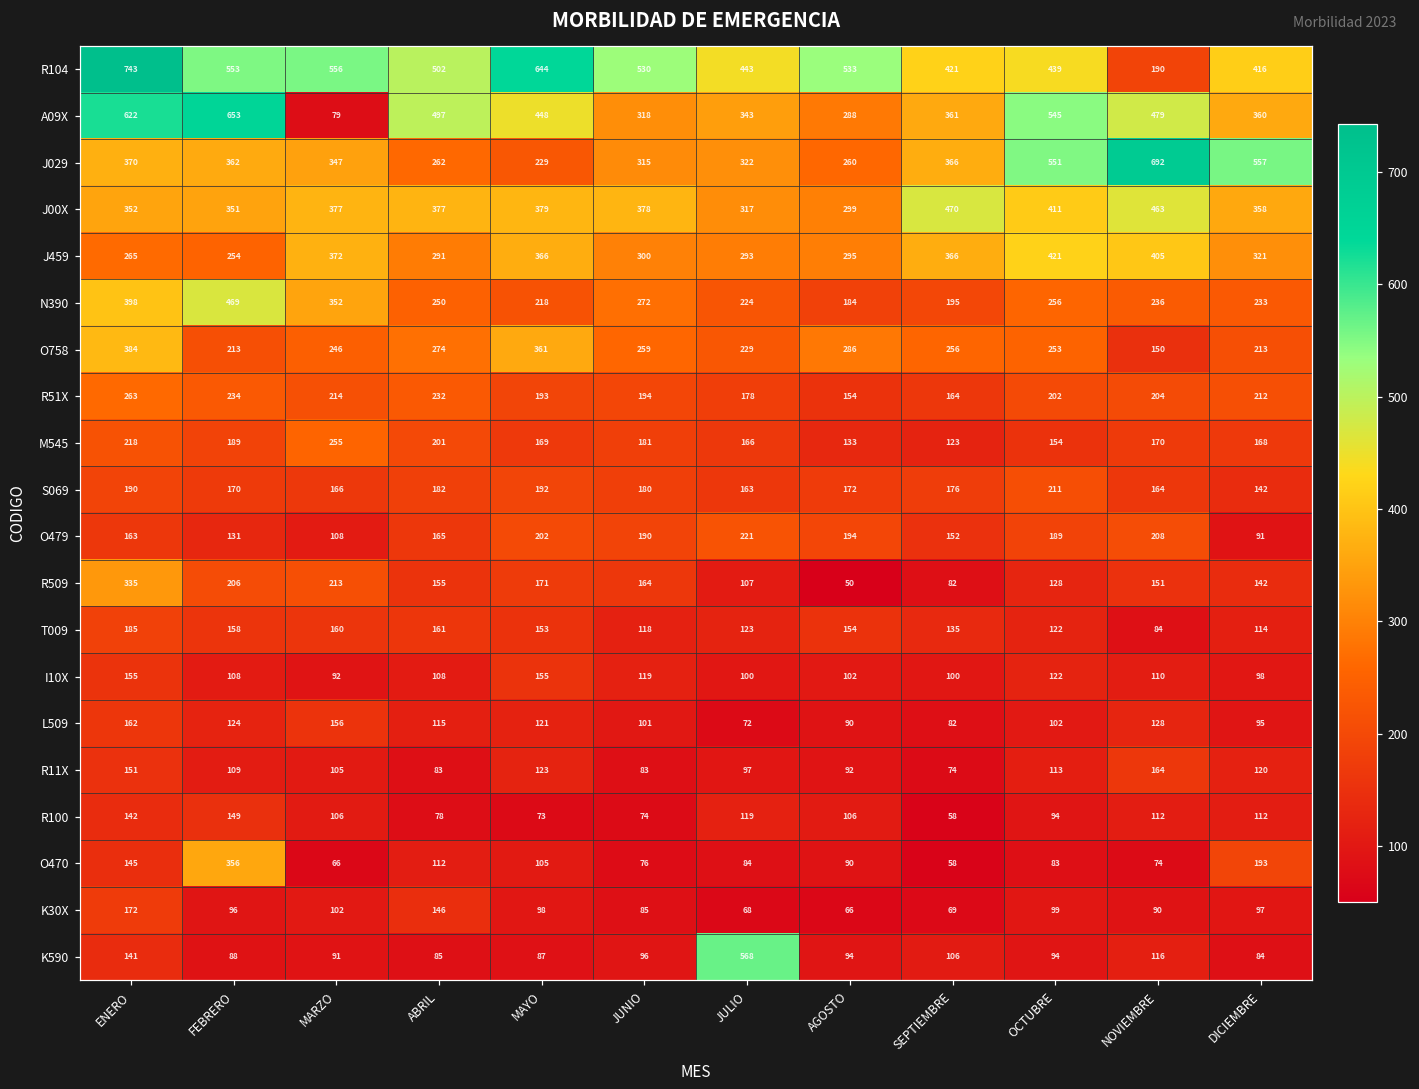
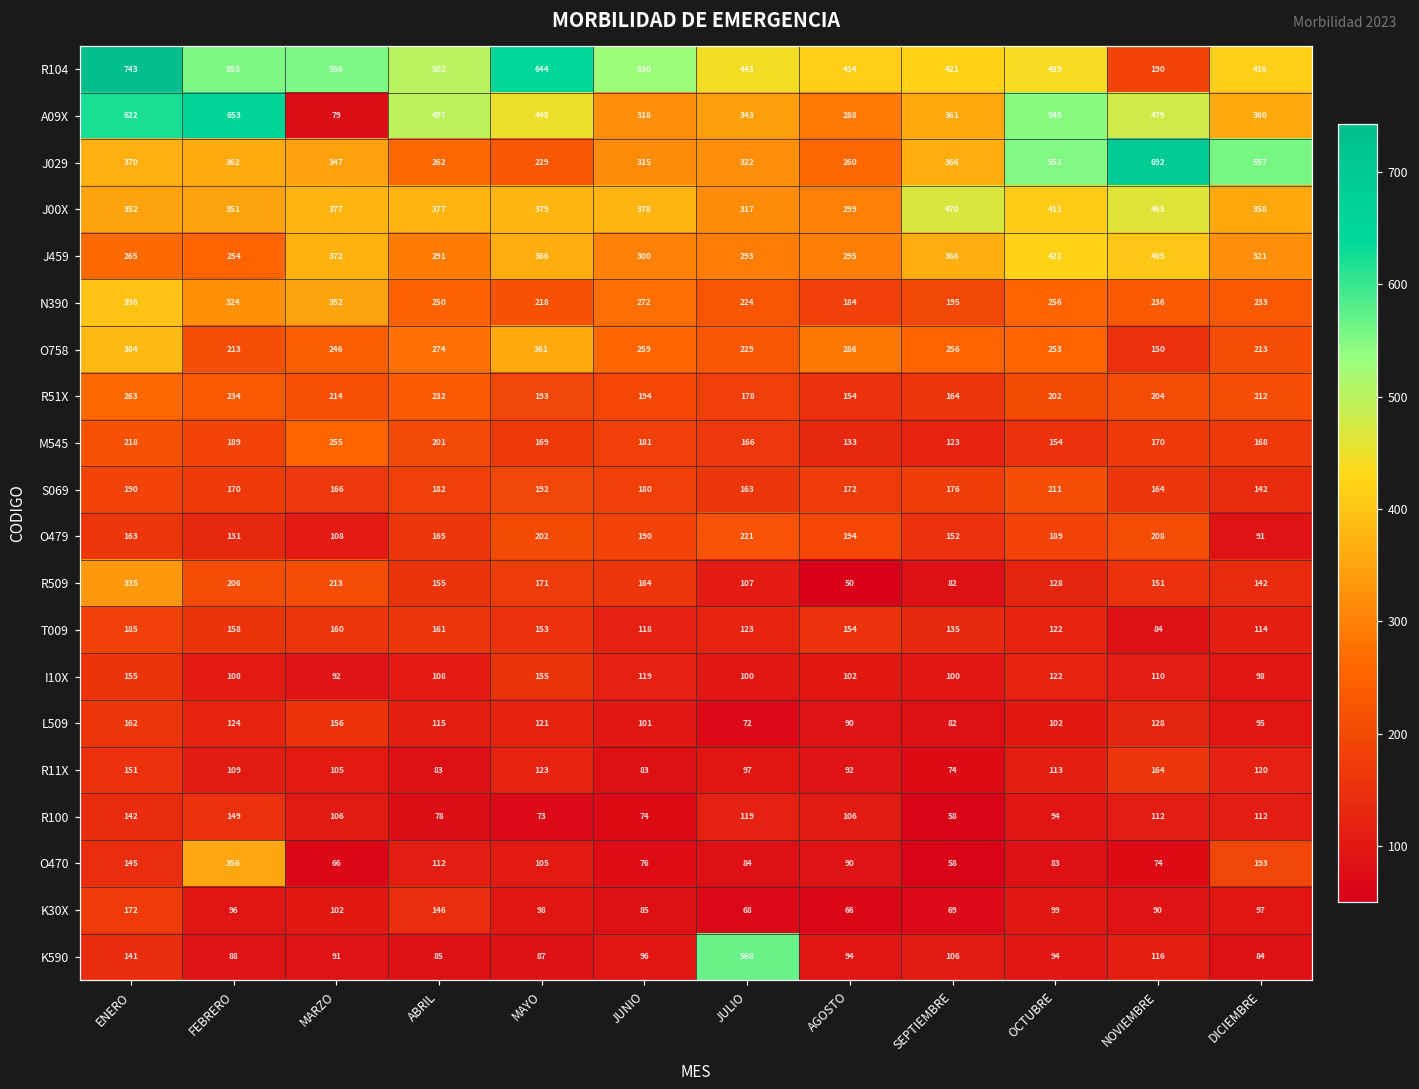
  {
    "R104": {
      "ENERO": 743,
      "FEBRERO": 553,
      "MARZO": 556,
      "ABRIL": 502,
      "MAYO": 644,
      "JUNIO": 530,
      "JULIO": 443,
-     "AGOSTO": 533,
+     "AGOSTO": 414,
      "SEPTIEMBRE": 421,
      "OCTUBRE": 439,
      "NOVIEMBRE": 190,
      "DICIEMBRE": 416
    },
    "N390": {
      "ENERO": 398,
-     "FEBRERO": 469,
+     "FEBRERO": 324,
      "MARZO": 352,
      "ABRIL": 250,
      "MAYO": 218,
      "JUNIO": 272,
      "JULIO": 224,
      "AGOSTO": 184,
      "SEPTIEMBRE": 195,
      "OCTUBRE": 256,
      "NOVIEMBRE": 236,
      "DICIEMBRE": 233
    }
  }
